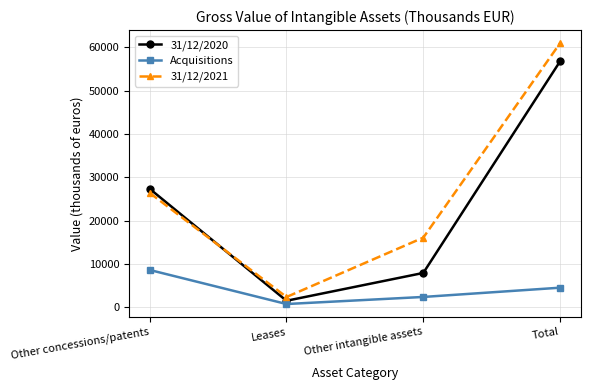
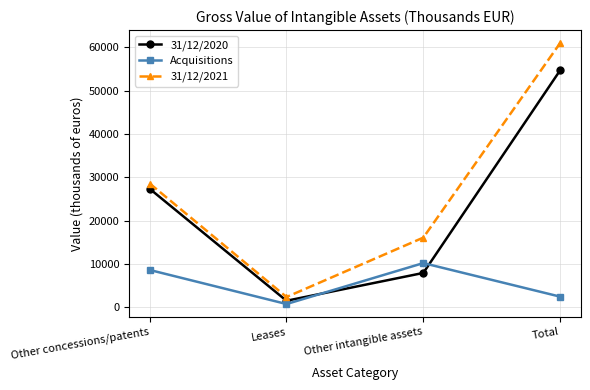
  {
    "31/12/2020": {
      "Other concessions/patents": 27000,
      "Leases": 2000,
      "Other intangible assets": 8000,
-     "Total": 57000
+     "Total": 55000
    },
    "Acquisitions": {
      "Other concessions/patents": 9000,
      "Leases": 1000,
-     "Other intangible assets": 2000,
-     "Total": 5000
+     "Other intangible assets": 10000,
+     "Total": 2000
    },
    "31/12/2021": {
-     "Other concessions/patents": 26000,
+     "Other concessions/patents": 29000,
      "Leases": 2000,
      "Other intangible assets": 16000,
      "Total": 61000
    }
  }
